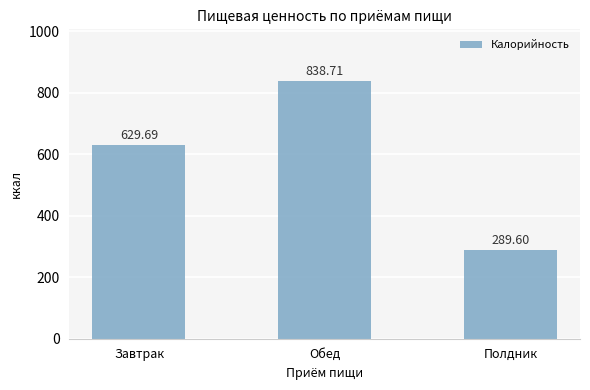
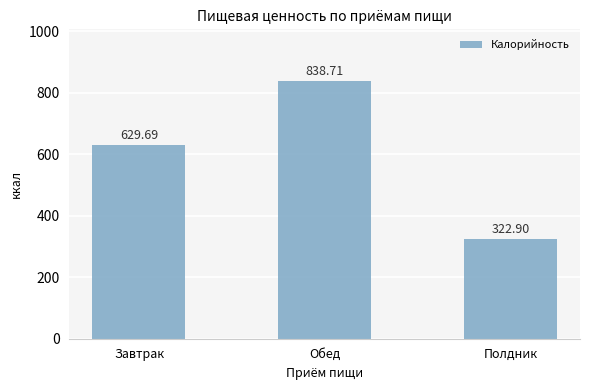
  {
    "Завтрак": 629.69,
    "Обед": 838.71,
-   "Полдник": 289.60
+   "Полдник": 322.90
  }
